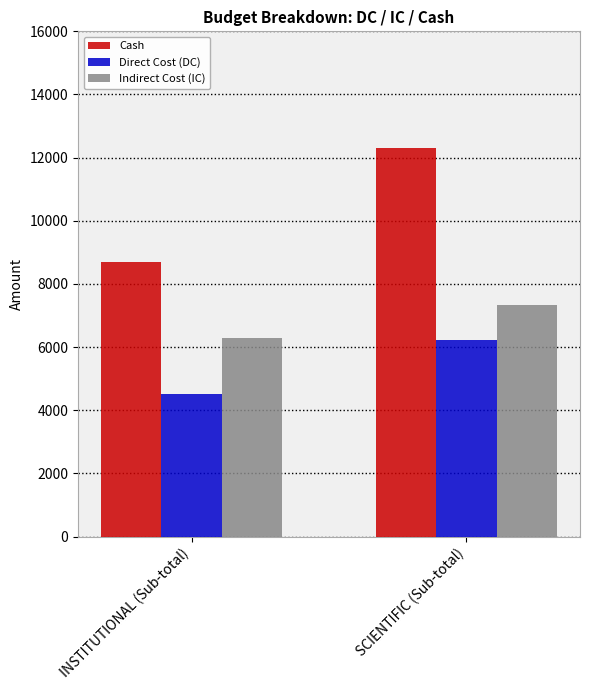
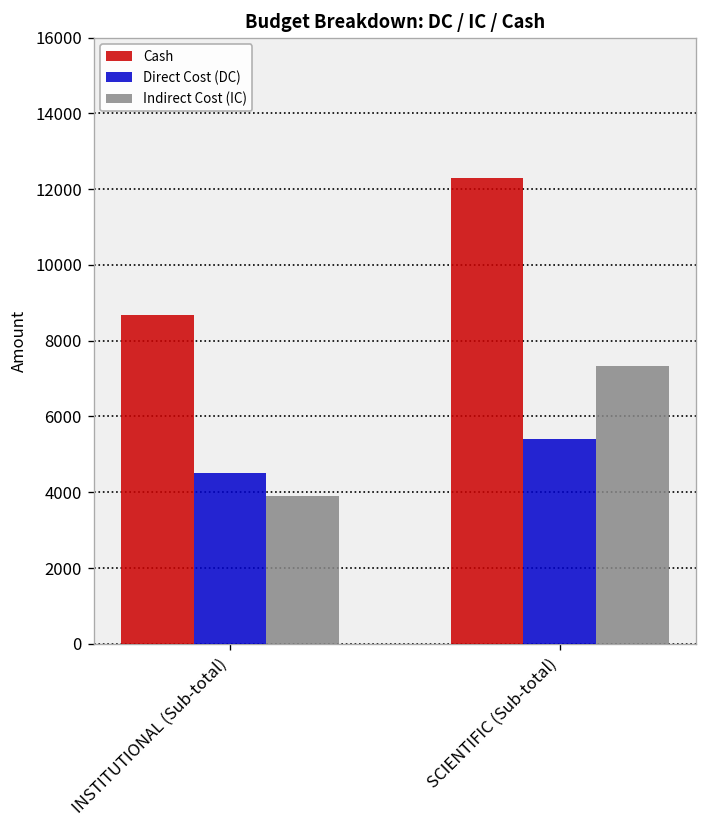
  {
    "Cash": {
      "INSTITUTIONAL (Sub-total)": 8700,
      "SCIENTIFIC (Sub-total)": 12300
    },
    "Direct Cost (DC)": {
      "INSTITUTIONAL (Sub-total)": 4500,
-     "SCIENTIFIC (Sub-total)": 6200
+     "SCIENTIFIC (Sub-total)": 5400
    },
    "Indirect Cost (IC)": {
-     "INSTITUTIONAL (Sub-total)": 6300,
+     "INSTITUTIONAL (Sub-total)": 3900,
      "SCIENTIFIC (Sub-total)": 7300
    }
  }
